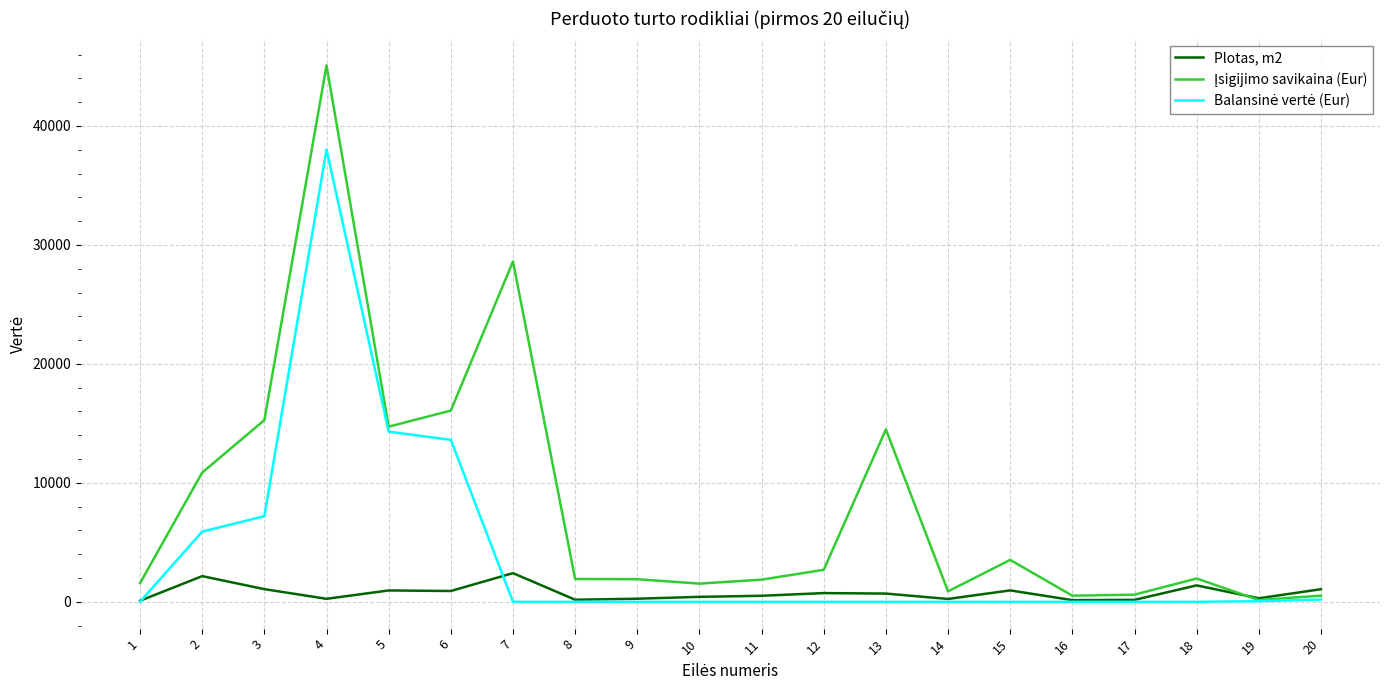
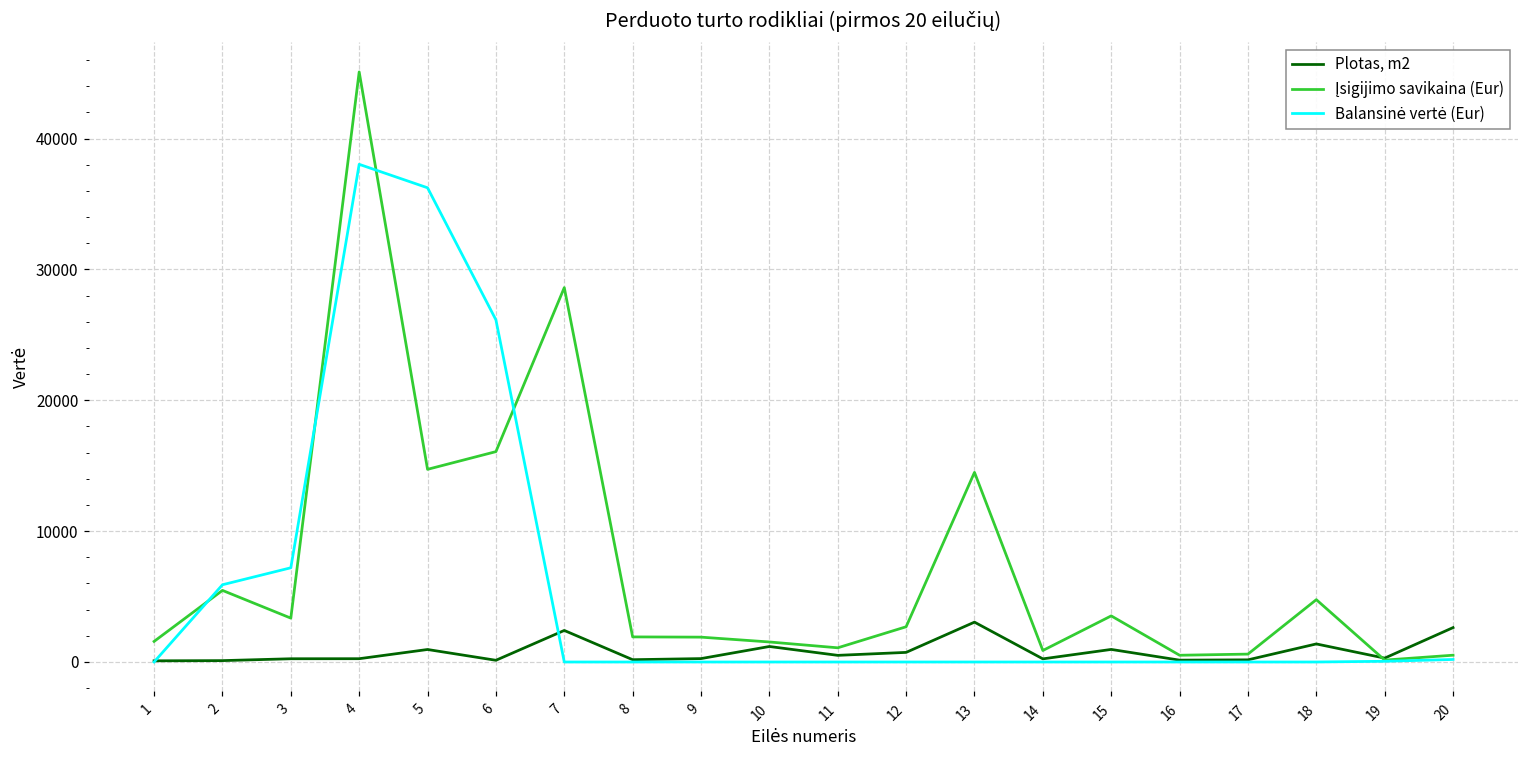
  {
    "Plotas, m2": {
-     "2": 2200,
-     "3": 1100,
+     "2": 100,
+     "3": 200,
      "4": 300,
      "5": 1000,
-     "6": 900,
+     "6": 100,
      "7": 2400,
      "9": 300,
-     "10": 400,
+     "10": 1200,
      "11": 500,
      "12": 700,
-     "13": 700,
+     "13": 3000,
      "14": 200,
      "15": 1000,
      "18": 1400,
-     "20": 1100
+     "20": 2600
    },
    "Įsigijimo savikaina (Eur)": {
      "1": 1600,
-     "2": 10900,
-     "3": 15300,
+     "2": 5500,
+     "3": 3400,
      "4": 45100,
      "5": 14700,
      "6": 16100,
      "7": 28600,
      "8": 1900,
      "9": 1900,
      "10": 1500,
-     "11": 1900,
+     "11": 1100,
      "12": 2700,
      "13": 14500,
      "14": 900,
      "15": 3500,
      "16": 500,
      "17": 600,
-     "18": 2000,
+     "18": 4800,
      "20": 500
    },
    "Balansinė vertė (Eur)": {
      "2": 5900,
      "3": 7200,
      "4": 38000,
-     "5": 14300,
-     "6": 13600,
+     "5": 36200,
+     "6": 26100,
      "7": 0,
      "9": 0,
      "10": 0,
      "11": 0,
      "12": 0,
      "13": 0,
      "14": 0,
      "15": 0,
      "18": 0,
      "20": 200
    }
  }
